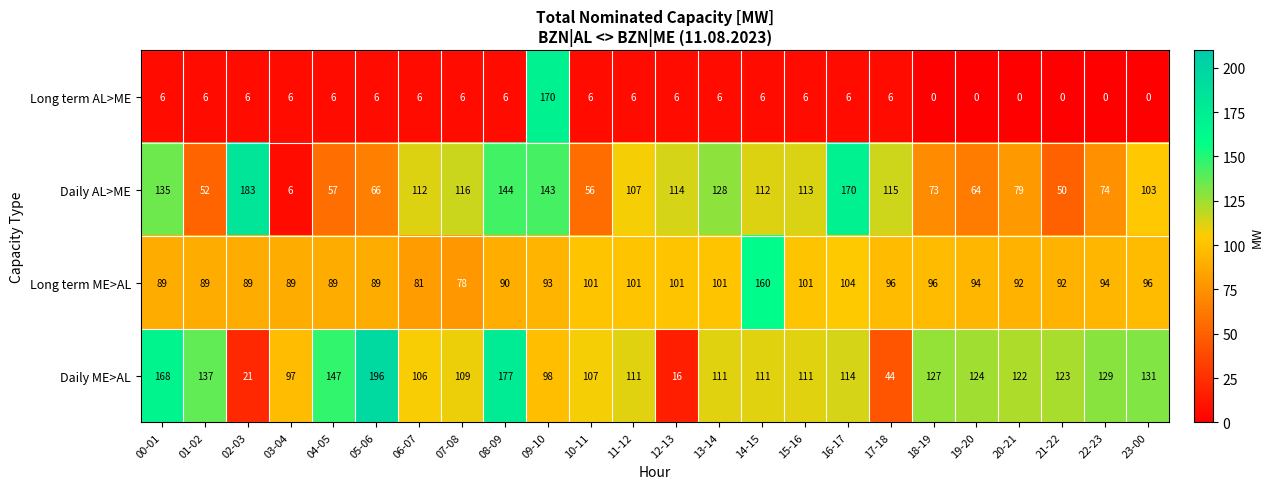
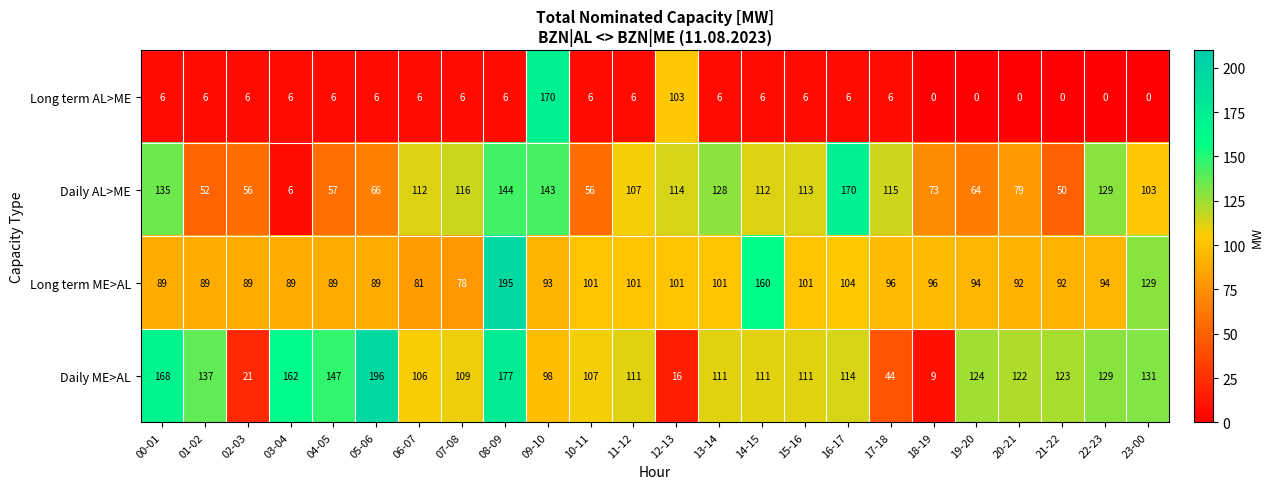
  {
    "Long term AL>ME": {
      "00-01": 6,
      "01-02": 6,
      "02-03": 6,
      "03-04": 6,
      "04-05": 6,
      "05-06": 6,
      "06-07": 6,
      "07-08": 6,
      "08-09": 6,
      "09-10": 170,
      "10-11": 6,
      "11-12": 6,
-     "12-13": 6,
+     "12-13": 103,
      "13-14": 6,
      "14-15": 6,
      "15-16": 6,
      "16-17": 6,
      "17-18": 6,
      "18-19": 0,
      "19-20": 0,
      "20-21": 0,
      "21-22": 0,
      "22-23": 0,
      "23-00": 0
    },
    "Daily AL>ME": {
      "00-01": 135,
      "01-02": 52,
-     "02-03": 183,
+     "02-03": 56,
      "03-04": 6,
      "04-05": 57,
      "05-06": 66,
      "06-07": 112,
      "07-08": 116,
      "08-09": 144,
      "09-10": 143,
      "10-11": 56,
      "11-12": 107,
      "12-13": 114,
      "13-14": 128,
      "14-15": 112,
      "15-16": 113,
      "16-17": 170,
      "17-18": 115,
      "18-19": 73,
      "19-20": 64,
      "20-21": 79,
      "21-22": 50,
-     "22-23": 74,
+     "22-23": 129,
      "23-00": 103
    },
    "Long term ME>AL": {
      "00-01": 89,
      "01-02": 89,
      "02-03": 89,
      "03-04": 89,
      "04-05": 89,
      "05-06": 89,
      "06-07": 81,
      "07-08": 78,
-     "08-09": 90,
+     "08-09": 195,
      "09-10": 93,
      "10-11": 101,
      "11-12": 101,
      "12-13": 101,
      "13-14": 101,
      "14-15": 160,
      "15-16": 101,
      "16-17": 104,
      "17-18": 96,
      "18-19": 96,
      "19-20": 94,
      "20-21": 92,
      "21-22": 92,
      "22-23": 94,
-     "23-00": 96
+     "23-00": 129
    },
    "Daily ME>AL": {
      "00-01": 168,
      "01-02": 137,
      "02-03": 21,
-     "03-04": 97,
+     "03-04": 162,
      "04-05": 147,
      "05-06": 196,
      "06-07": 106,
      "07-08": 109,
      "08-09": 177,
      "09-10": 98,
      "10-11": 107,
      "11-12": 111,
      "12-13": 16,
      "13-14": 111,
      "14-15": 111,
      "15-16": 111,
      "16-17": 114,
      "17-18": 44,
-     "18-19": 127,
+     "18-19": 9,
      "19-20": 124,
      "20-21": 122,
      "21-22": 123,
      "22-23": 129,
      "23-00": 131
    }
  }
